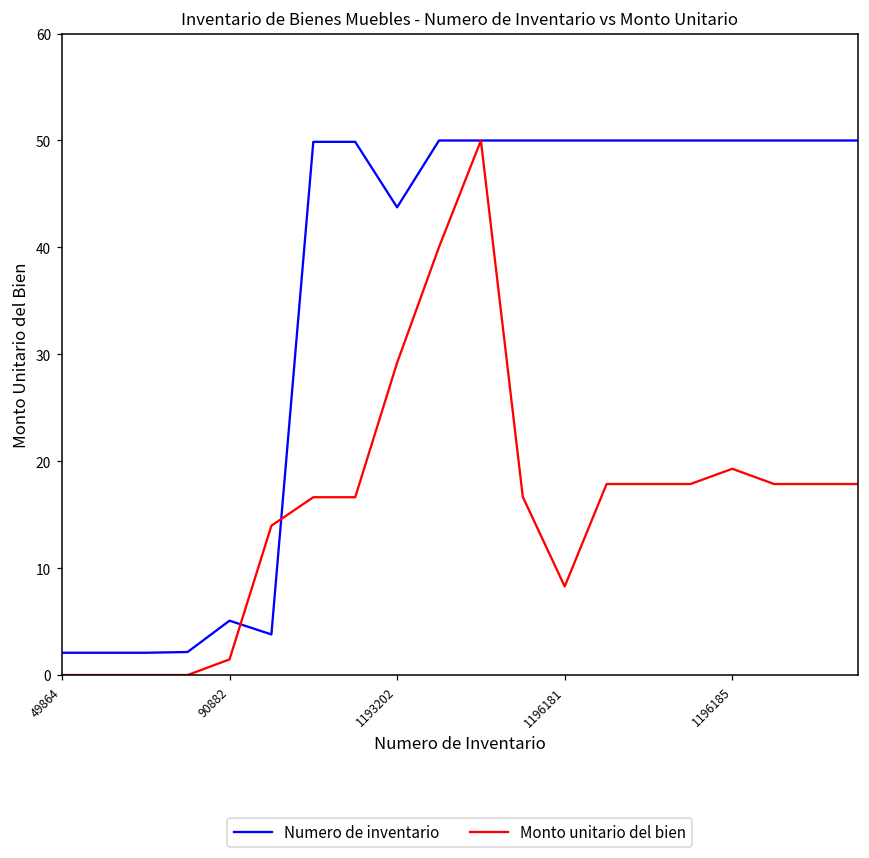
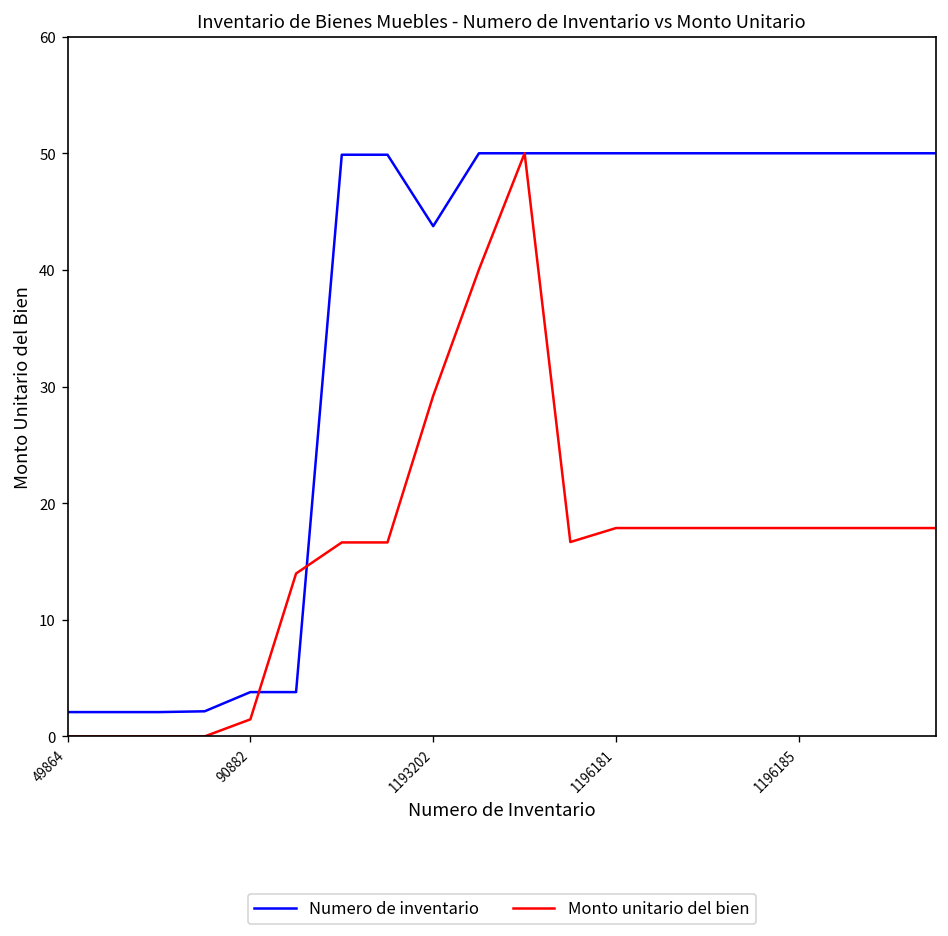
  {
    "Numero de inventario": {
      "49864": 2,
-     "90882": 5,
+     "90882": 4,
      "1193202": 44,
      "1196181": 50,
      "1196185": 50
    },
    "Monto unitario del bien": {
      "49864": 0,
      "90882": 1,
      "1193202": 29,
-     "1196181": 8,
-     "1196185": 19
+     "1196181": 18,
+     "1196185": 18
    }
  }
